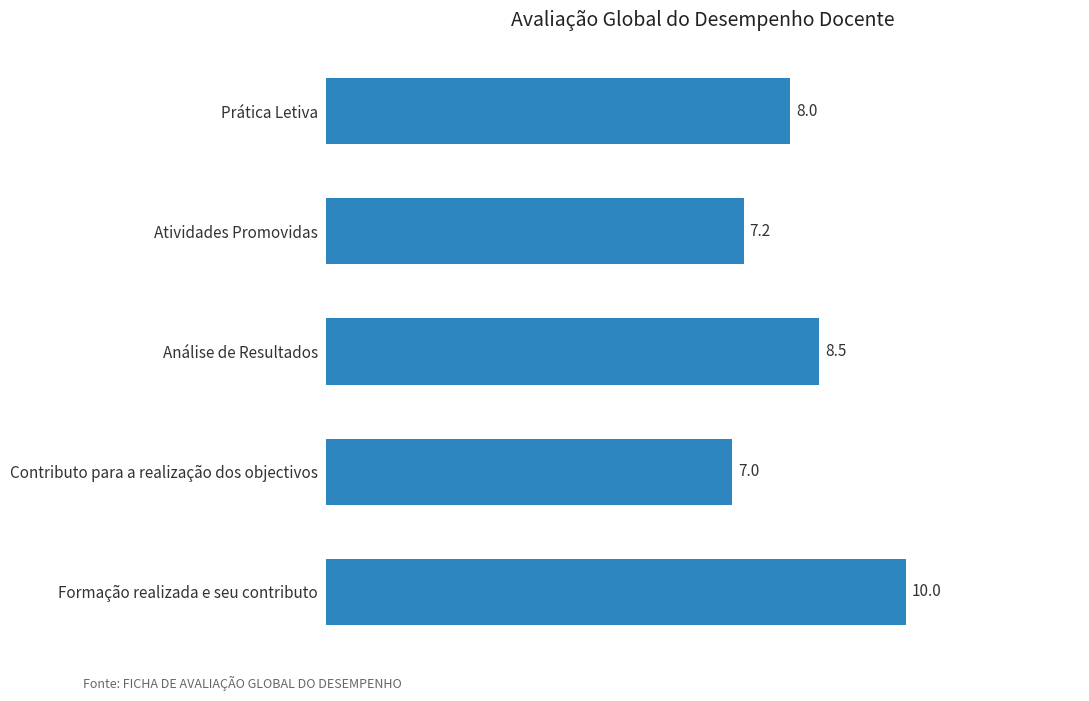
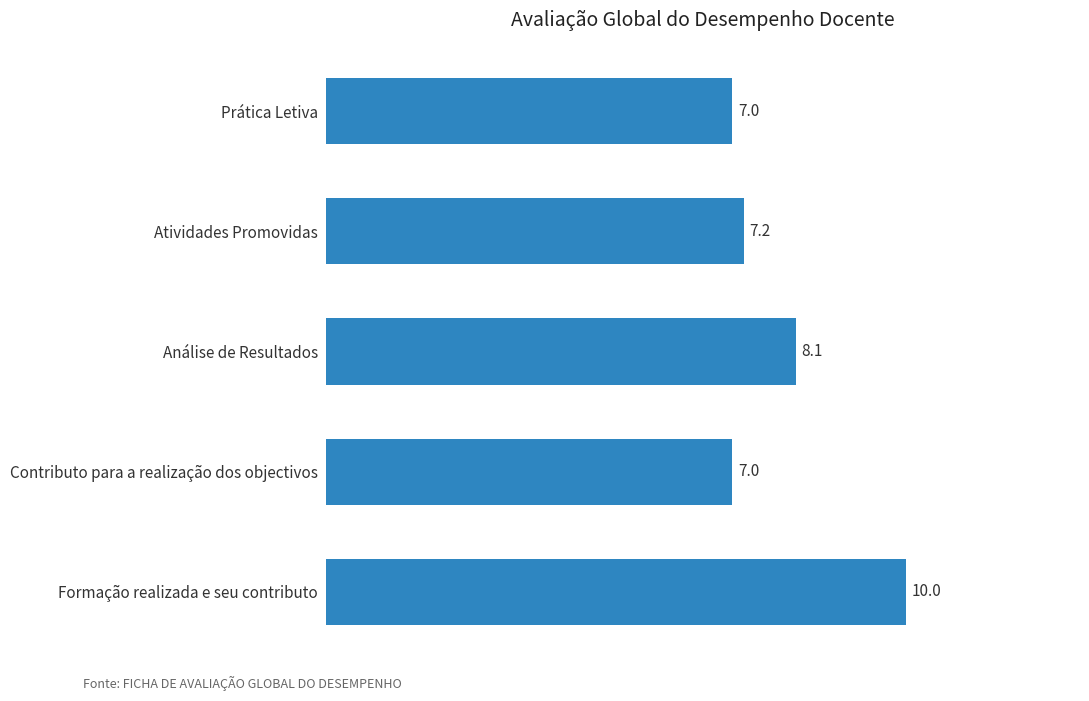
  {
-   "Prática Letiva": 8.0,
+   "Prática Letiva": 7.0,
    "Atividades Promovidas": 7.2,
-   "Análise de Resultados": 8.5,
+   "Análise de Resultados": 8.1,
    "Contributo para a realização dos objectivos": 7.0,
    "Formação realizada e seu contributo": 10.0
  }
